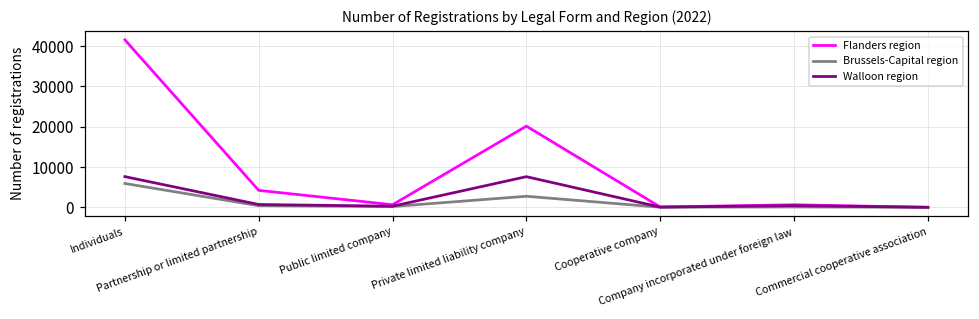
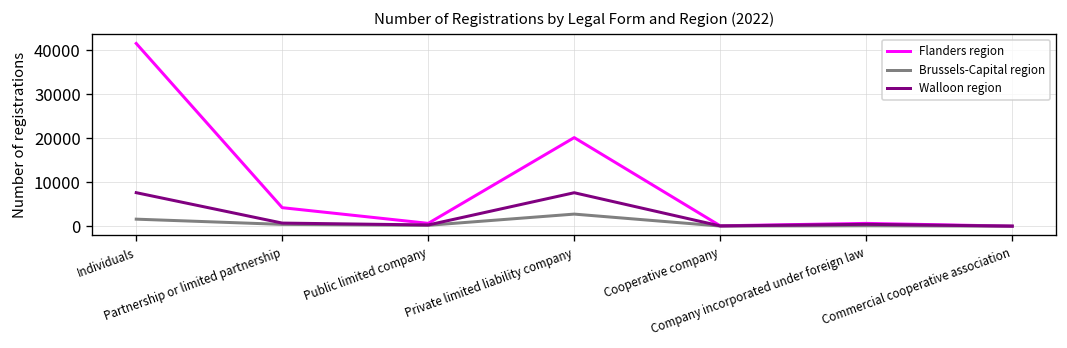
  {
    "Flanders region": {
      "Individuals": 42000,
      "Partnership or limited partnership": 4000,
      "Private limited liability company": 20000
    },
    "Brussels-Capital region": {
-     "Individuals": 6000,
+     "Individuals": 2000,
      "Private limited liability company": 3000
    },
    "Walloon region": {
      "Individuals": 8000,
      "Private limited liability company": 8000
    }
  }
